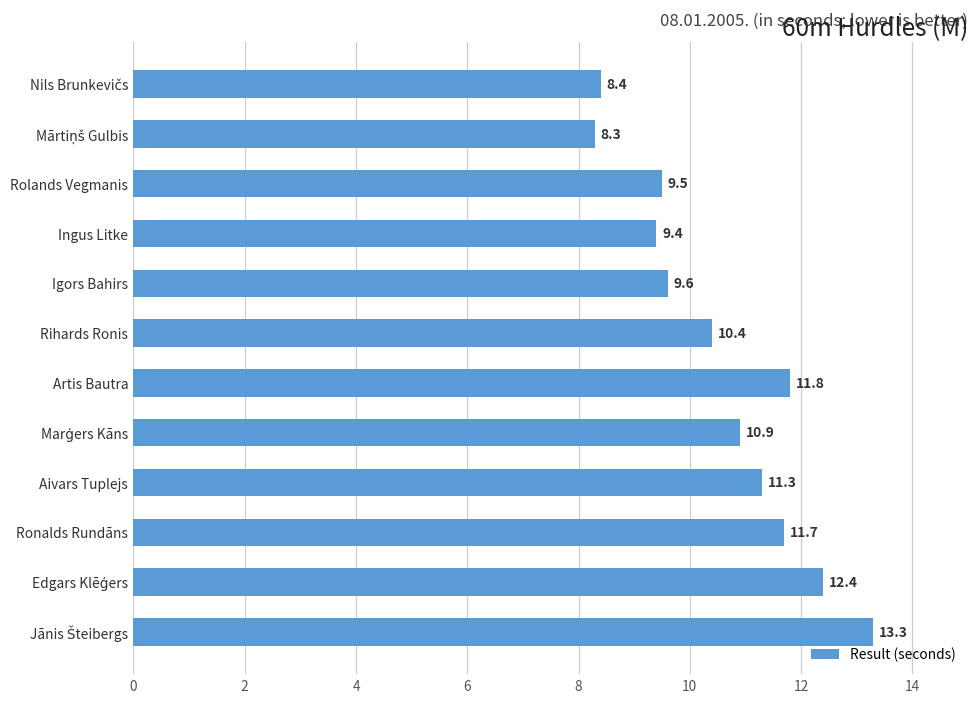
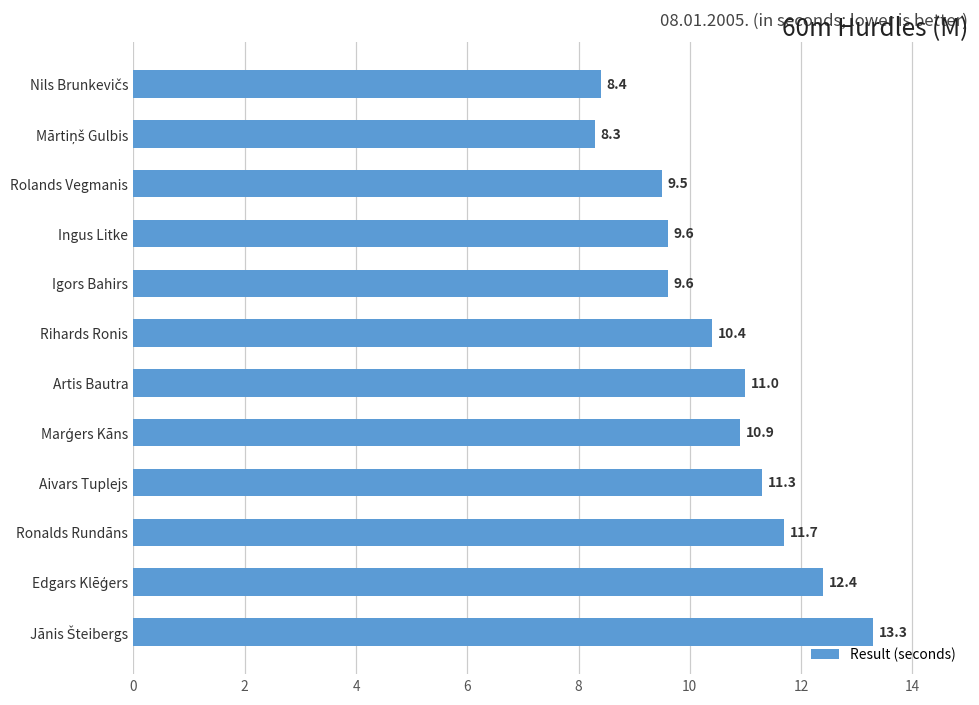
  {
    "Nils Brunkevičs": 8.4,
    "Mārtiņš Gulbis": 8.3,
    "Rolands Vegmanis": 9.5,
-   "Ingus Litke": 9.4,
+   "Ingus Litke": 9.6,
    "Igors Bahirs": 9.6,
    "Rihards Ronis": 10.4,
-   "Artis Bautra": 11.8,
+   "Artis Bautra": 11.0,
    "Marģers Kāns": 10.9,
    "Aivars Tuplejs": 11.3,
    "Ronalds Rundāns": 11.7,
    "Edgars Klēģers": 12.4,
    "Jānis Šteibergs": 13.3
  }
